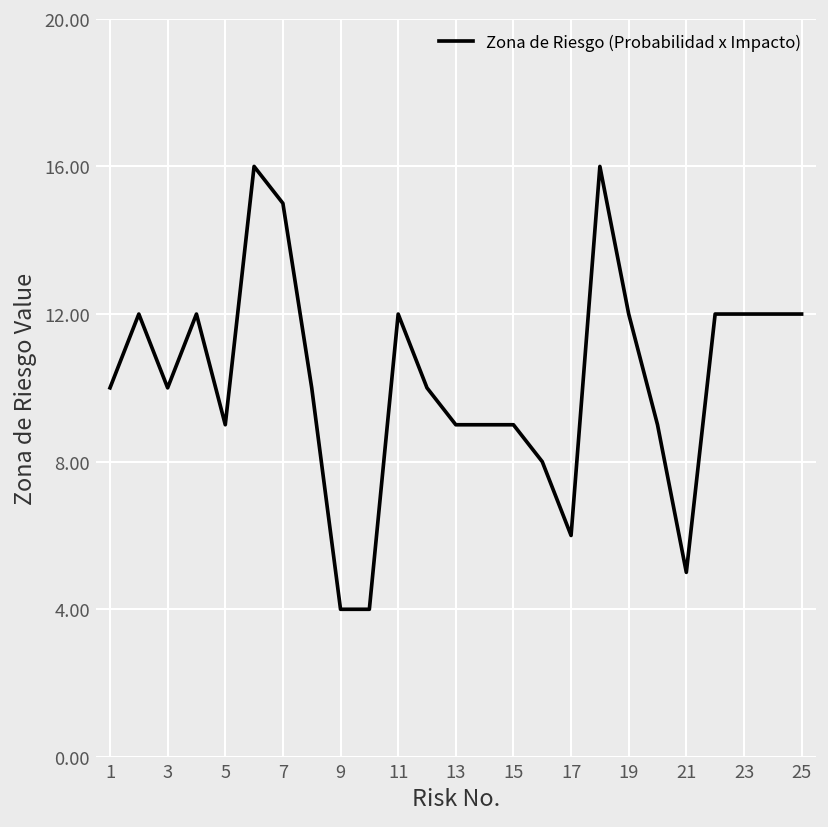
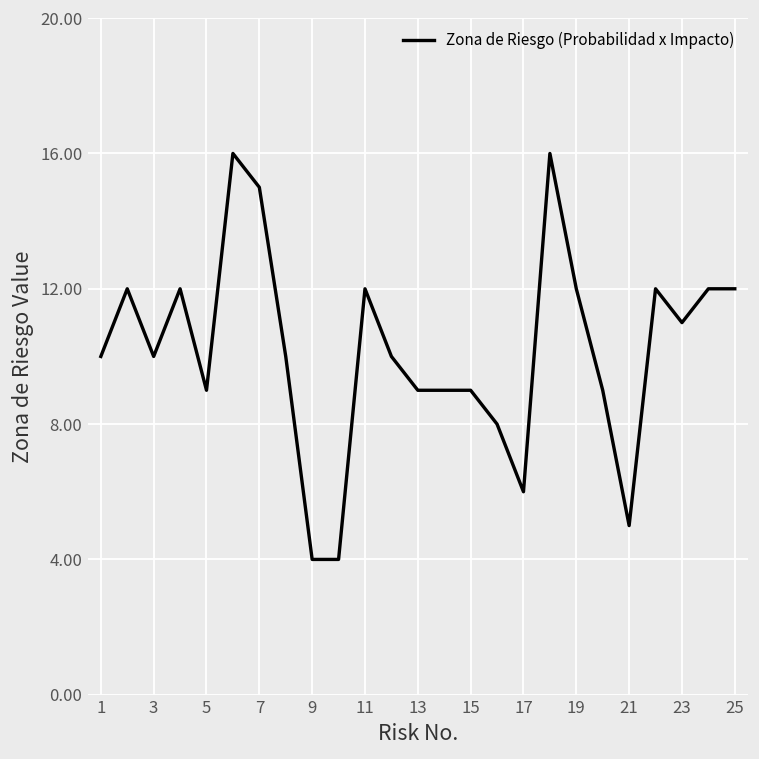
  {
    "1": 10,
    "3": 10,
    "5": 9,
    "7": 15,
    "9": 4,
    "11": 12,
    "13": 9,
    "15": 9,
    "17": 6,
    "19": 12,
    "21": 5,
-   "23": 12,
+   "23": 11,
    "25": 12
  }
